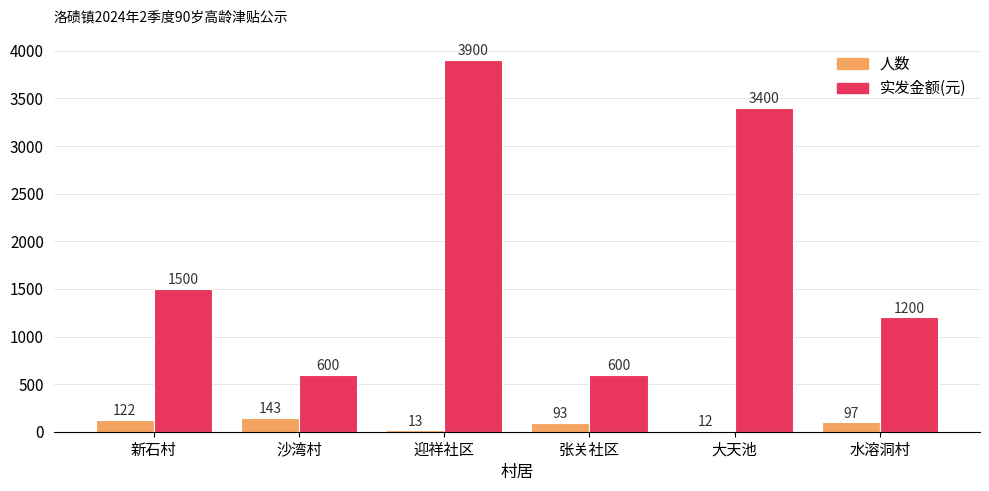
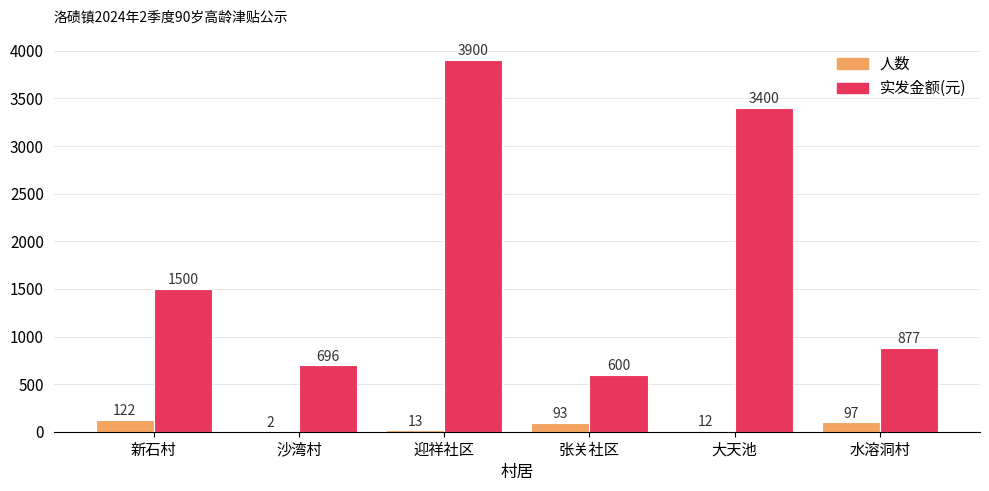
  {
    "人数": {
      "新石村": 122,
-     "沙湾村": 143,
+     "沙湾村": 2,
      "迎祥社区": 13,
      "张关社区": 93,
      "大天池": 12,
      "水溶洞村": 97
    },
    "实发金额(元)": {
      "新石村": 1500,
-     "沙湾村": 600,
+     "沙湾村": 696,
      "迎祥社区": 3900,
      "张关社区": 600,
      "大天池": 3400,
-     "水溶洞村": 1200
+     "水溶洞村": 877
    }
  }
